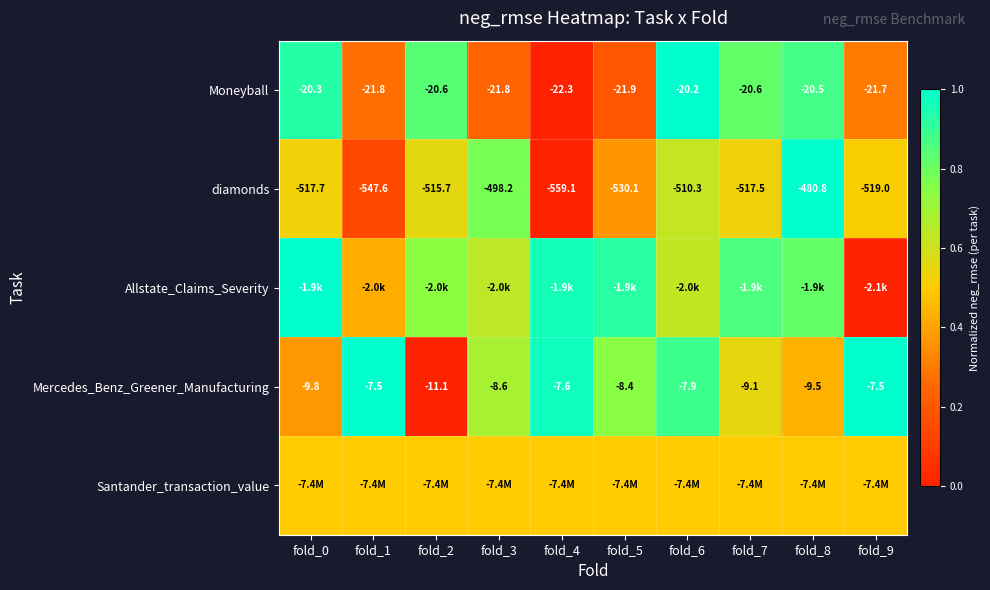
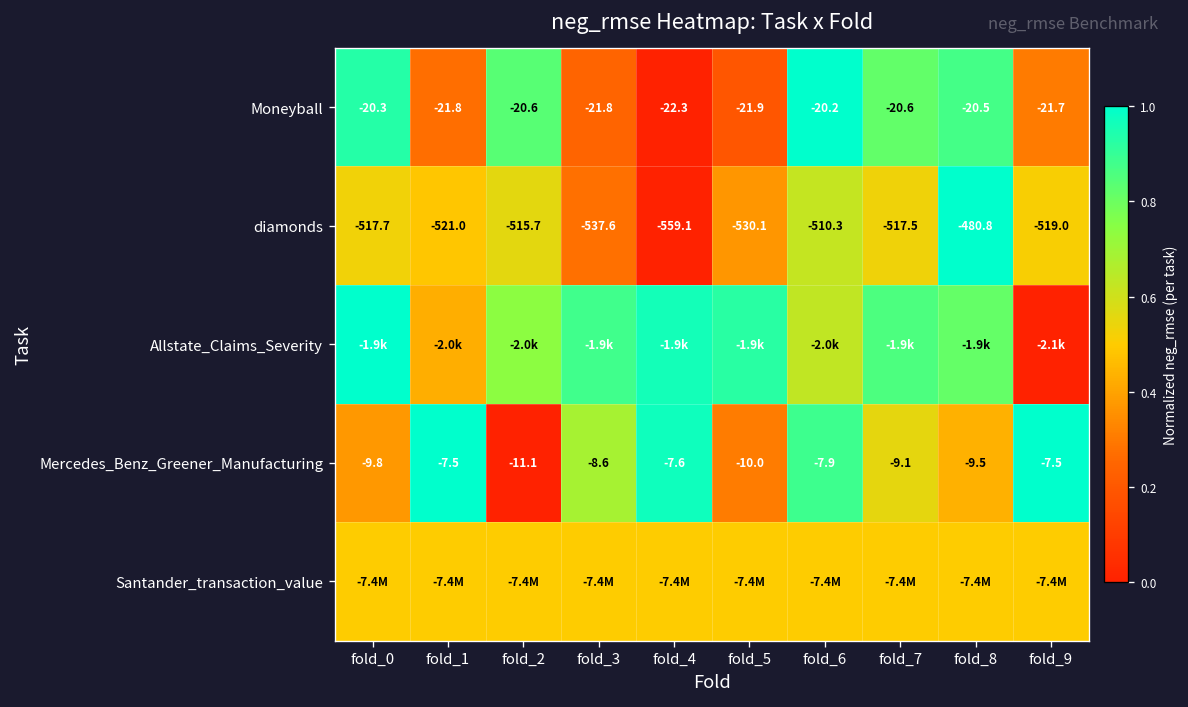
  {
    "Moneyball": {
      "fold_0": "-20.3",
      "fold_1": "-21.8",
      "fold_2": "-20.6",
      "fold_3": "-21.8",
      "fold_4": "-22.3",
      "fold_5": "-21.9",
      "fold_6": "-20.2",
      "fold_7": "-20.6",
      "fold_8": "-20.5",
      "fold_9": "-21.7"
    },
    "diamonds": {
      "fold_0": "-517.7",
-     "fold_1": "-547.6",
+     "fold_1": "-521.0",
      "fold_2": "-515.7",
-     "fold_3": "-498.2",
+     "fold_3": "-537.6",
      "fold_4": "-559.1",
      "fold_5": "-530.1",
      "fold_6": "-510.3",
      "fold_7": "-517.5",
      "fold_8": "-480.8",
      "fold_9": "-519.0"
    },
    "Allstate_Claims_Severity": {
      "fold_0": "-1.9k",
      "fold_1": "-2.0k",
      "fold_2": "-2.0k",
-     "fold_3": "-2.0k",
+     "fold_3": "-1.9k",
      "fold_4": "-1.9k",
      "fold_5": "-1.9k",
      "fold_6": "-2.0k",
      "fold_7": "-1.9k",
      "fold_8": "-1.9k",
      "fold_9": "-2.1k"
    },
    "Mercedes_Benz_Greener_Manufacturing": {
      "fold_0": "-9.8",
      "fold_1": "-7.5",
      "fold_2": "-11.1",
      "fold_3": "-8.6",
      "fold_4": "-7.6",
-     "fold_5": "-8.4",
+     "fold_5": "-10.0",
      "fold_6": "-7.9",
      "fold_7": "-9.1",
      "fold_8": "-9.5",
      "fold_9": "-7.5"
    },
    "Santander_transaction_value": {
      "fold_0": "-7.4M",
      "fold_1": "-7.4M",
      "fold_2": "-7.4M",
      "fold_3": "-7.4M",
      "fold_4": "-7.4M",
      "fold_5": "-7.4M",
      "fold_6": "-7.4M",
      "fold_7": "-7.4M",
      "fold_8": "-7.4M",
      "fold_9": "-7.4M"
    }
  }
